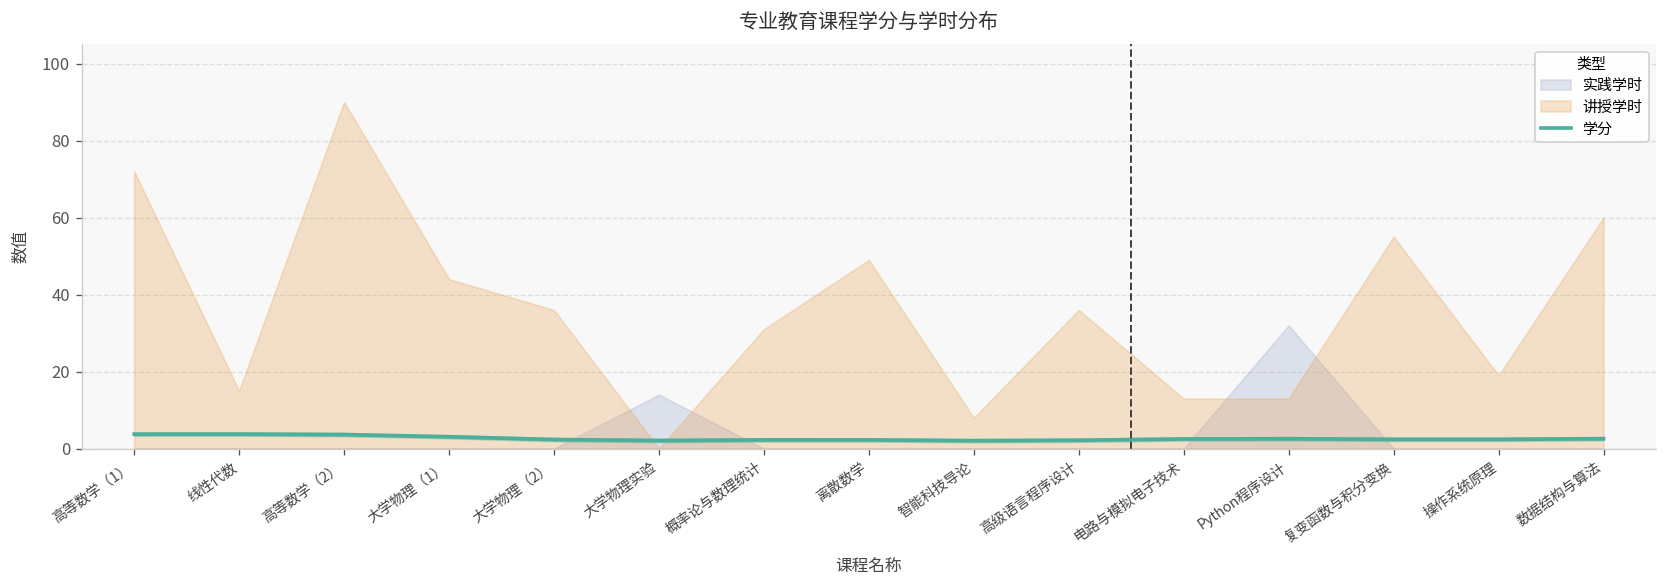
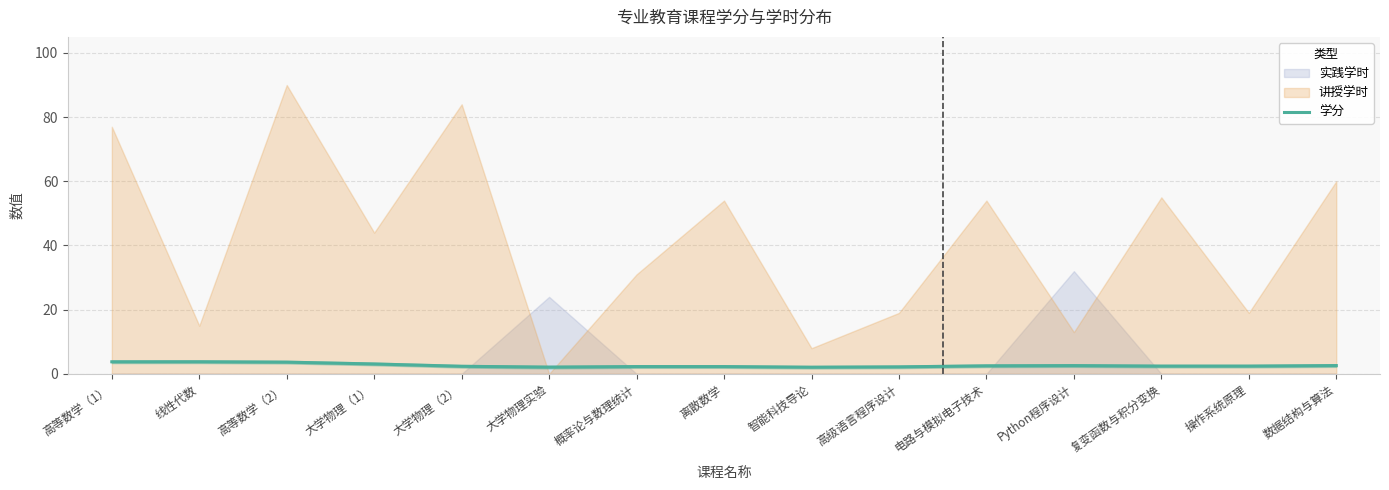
  {
    "实践学时": {
      "高等数学（1）": 0,
      "线性代数": 0,
      "高等数学（2）": 0,
      "大学物理（1）": 0,
      "大学物理（2）": 0,
-     "大学物理实验": 14,
+     "大学物理实验": 24,
      "概率论与数理统计": 0,
      "离散数学": 0,
      "智能科技导论": 0,
      "高级语言程序设计": 0,
      "电路与模拟电子技术": 0,
      "Python程序设计": 32,
      "复变函数与积分变换": 0,
      "操作系统原理": 0,
      "数据结构与算法": 0
    },
    "讲授学时": {
-     "高等数学（1）": 72,
+     "高等数学（1）": 77,
      "线性代数": 15,
      "高等数学（2）": 90,
      "大学物理（1）": 44,
-     "大学物理（2）": 36,
+     "大学物理（2）": 84,
      "大学物理实验": 0,
      "概率论与数理统计": 31,
-     "离散数学": 49,
+     "离散数学": 54,
      "智能科技导论": 8,
-     "高级语言程序设计": 36,
-     "电路与模拟电子技术": 13,
+     "高级语言程序设计": 19,
+     "电路与模拟电子技术": 54,
      "Python程序设计": 13,
      "复变函数与积分变换": 55,
      "操作系统原理": 19,
      "数据结构与算法": 60
    }
  }
